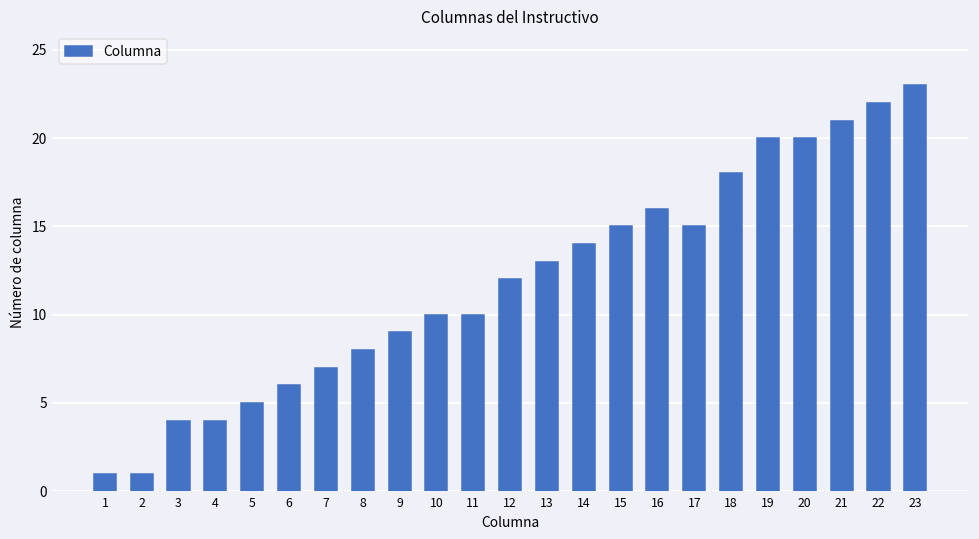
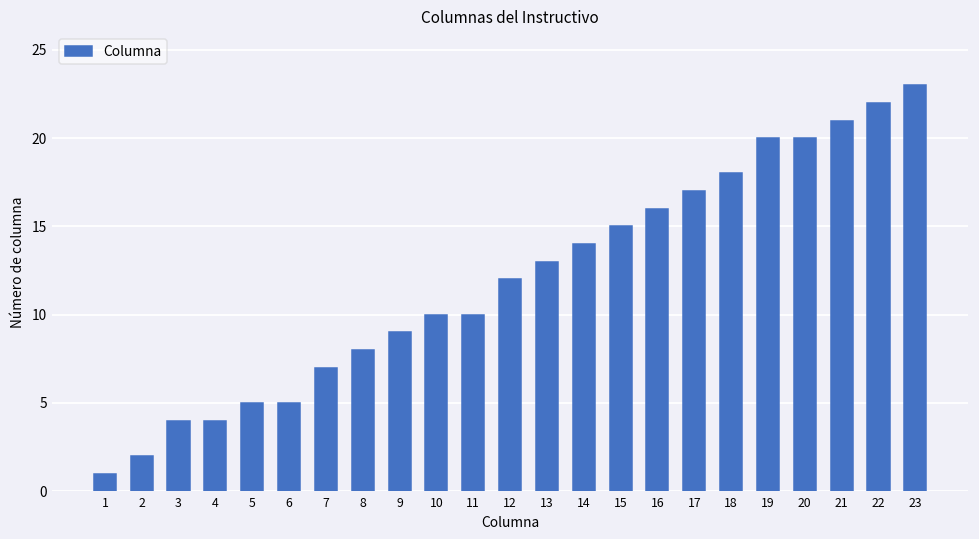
  {
    "1": 1,
-   "2": 1,
+   "2": 2,
    "3": 4,
    "4": 4,
    "5": 5,
-   "6": 6,
+   "6": 5,
    "7": 7,
    "8": 8,
    "9": 9,
    "10": 10,
    "11": 10,
    "12": 12,
    "13": 13,
    "14": 14,
    "15": 15,
    "16": 16,
-   "17": 15,
+   "17": 17,
    "18": 18,
    "19": 20,
    "20": 20,
    "21": 21,
    "22": 22,
    "23": 23
  }
